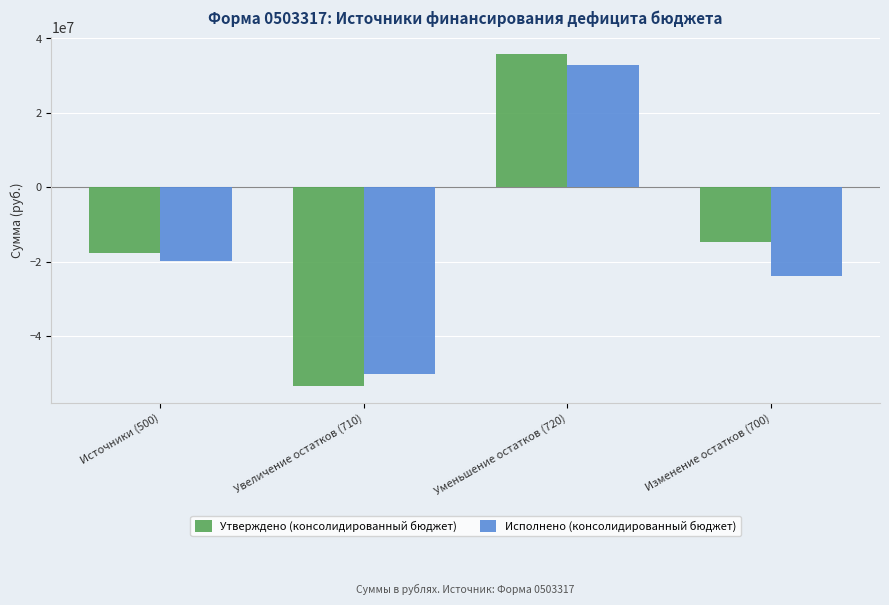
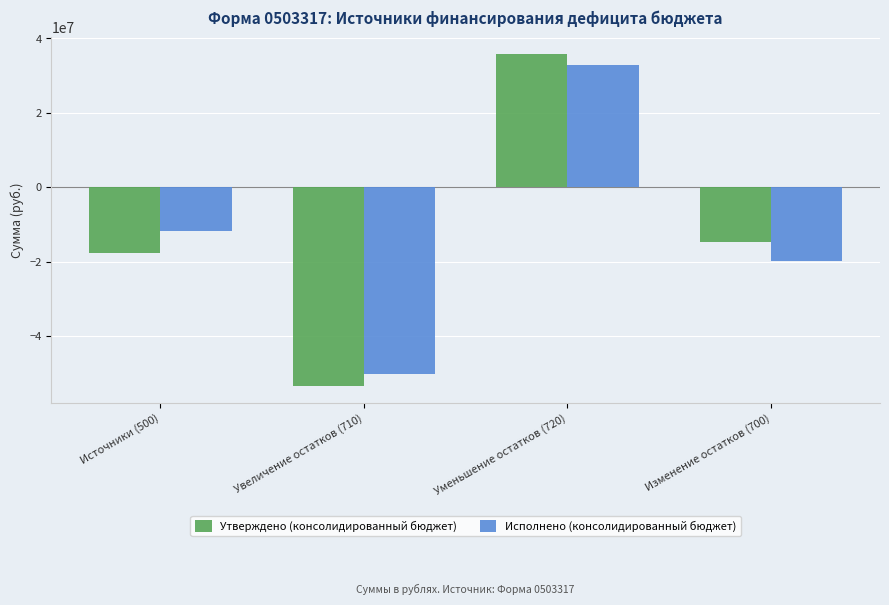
  {
    "Утверждено (консолидированный бюджет)": {
      "Источники (500)": -18000000,
      "Увеличение остатков (710)": -54000000,
      "Уменьшение остатков (720)": 36000000,
      "Изменение остатков (700)": -15000000
    },
    "Исполнено (консолидированный бюджет)": {
-     "Источники (500)": -20000000,
+     "Источники (500)": -12000000,
      "Увеличение остатков (710)": -50000000,
      "Уменьшение остатков (720)": 33000000,
-     "Изменение остатков (700)": -24000000
+     "Изменение остатков (700)": -20000000
    }
  }
